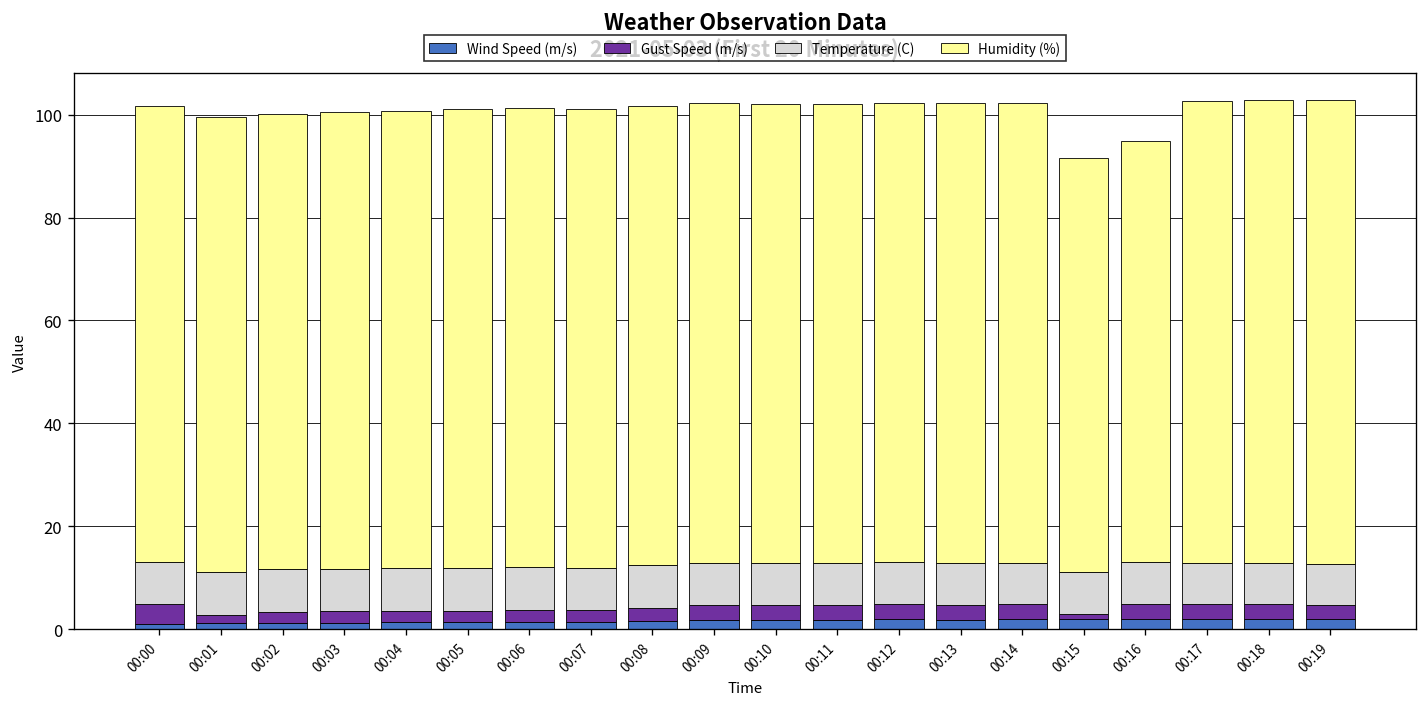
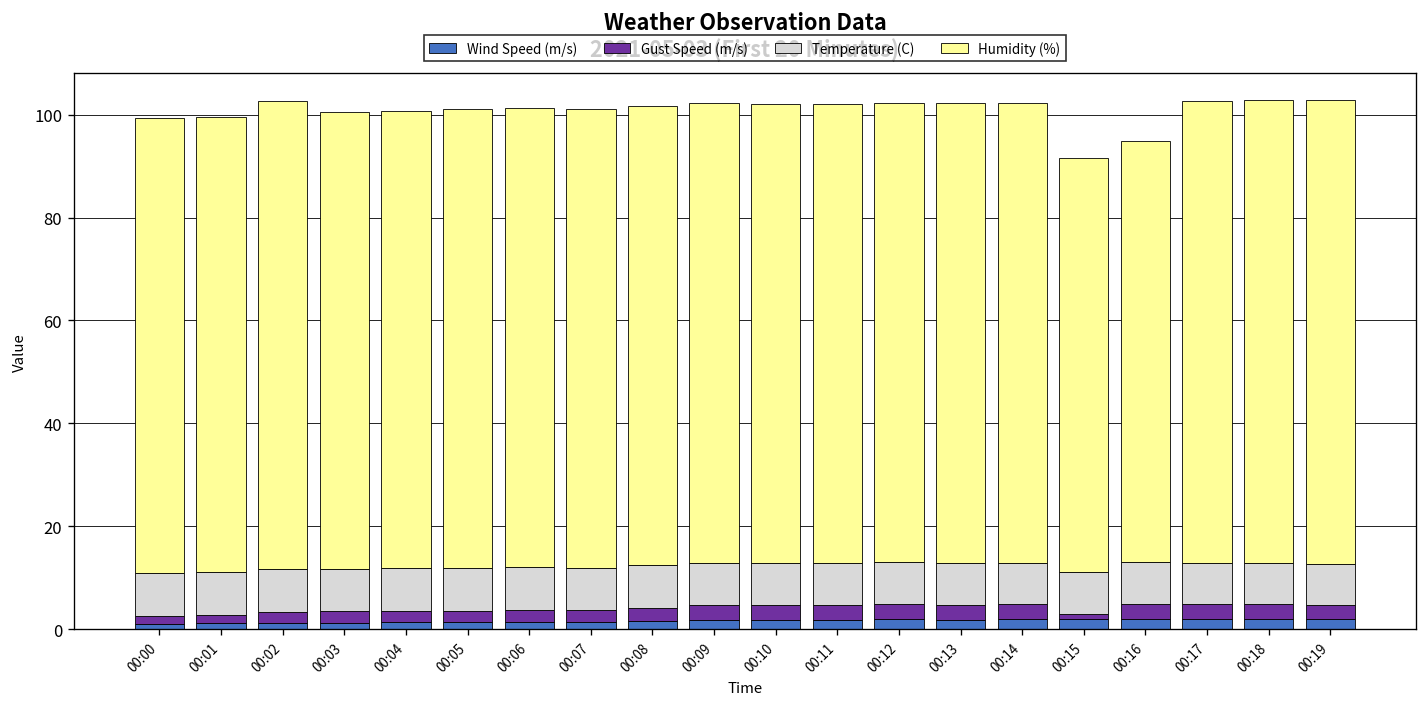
  {
    "Wind Speed (m/s)": {
      "00:00": 1,
      "00:01": 1,
      "00:02": 1,
      "00:03": 1,
      "00:04": 1,
      "00:05": 1,
      "00:06": 1,
      "00:07": 1,
      "00:08": 2,
      "00:09": 2,
      "00:10": 2,
      "00:11": 2,
      "00:12": 2,
      "00:13": 2,
      "00:14": 2,
      "00:15": 2,
      "00:16": 2,
      "00:17": 2,
      "00:18": 2,
      "00:19": 2
    },
    "Gust Speed (m/s)": {
-     "00:00": 4,
+     "00:00": 2,
      "00:01": 2,
      "00:02": 2,
      "00:03": 2,
      "00:04": 2,
      "00:05": 2,
      "00:06": 2,
      "00:07": 2,
      "00:08": 3,
      "00:09": 3,
      "00:10": 3,
      "00:11": 3,
      "00:12": 3,
      "00:13": 3,
      "00:14": 3,
      "00:15": 1,
      "00:16": 3,
      "00:17": 3,
      "00:18": 3,
      "00:19": 3
    },
    "Temperature (C)": {
      "00:00": 8,
      "00:01": 8,
      "00:02": 8,
      "00:03": 8,
      "00:04": 8,
      "00:05": 8,
      "00:06": 8,
      "00:07": 8,
      "00:08": 8,
      "00:09": 8,
      "00:10": 8,
      "00:11": 8,
      "00:12": 8,
      "00:13": 8,
      "00:14": 8,
      "00:15": 8,
      "00:16": 8,
      "00:17": 8,
      "00:18": 8,
      "00:19": 8
    },
    "Humidity (%)": {
      "00:00": 89,
      "00:01": 89,
-     "00:02": 89,
+     "00:02": 91,
      "00:03": 89,
      "00:04": 89,
      "00:05": 89,
      "00:06": 89,
      "00:07": 89,
      "00:08": 89,
      "00:09": 89,
      "00:10": 89,
      "00:11": 89,
      "00:12": 89,
      "00:13": 89,
      "00:14": 89,
      "00:15": 80,
      "00:16": 82,
      "00:17": 90,
      "00:18": 90,
      "00:19": 90
    }
  }
